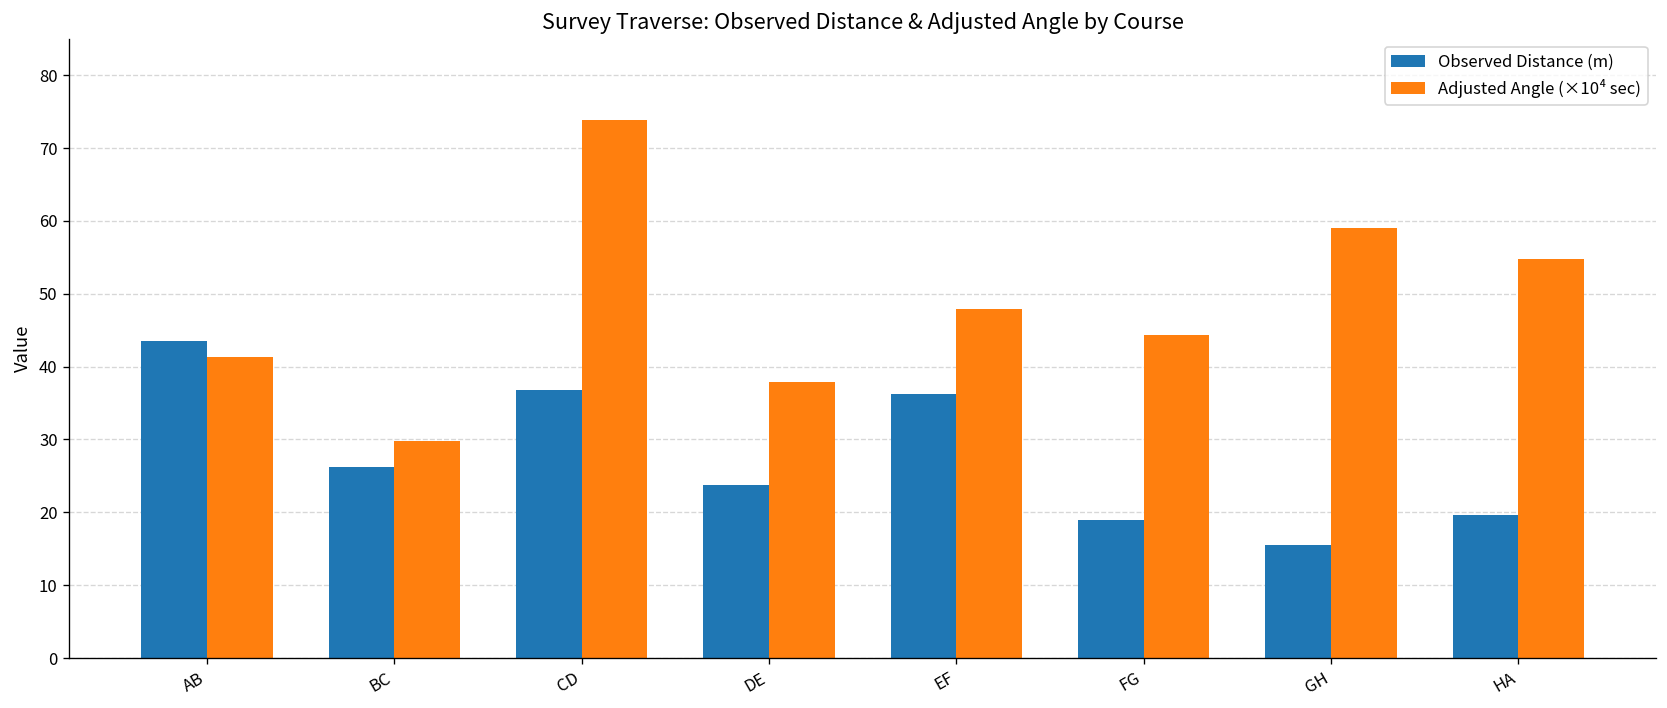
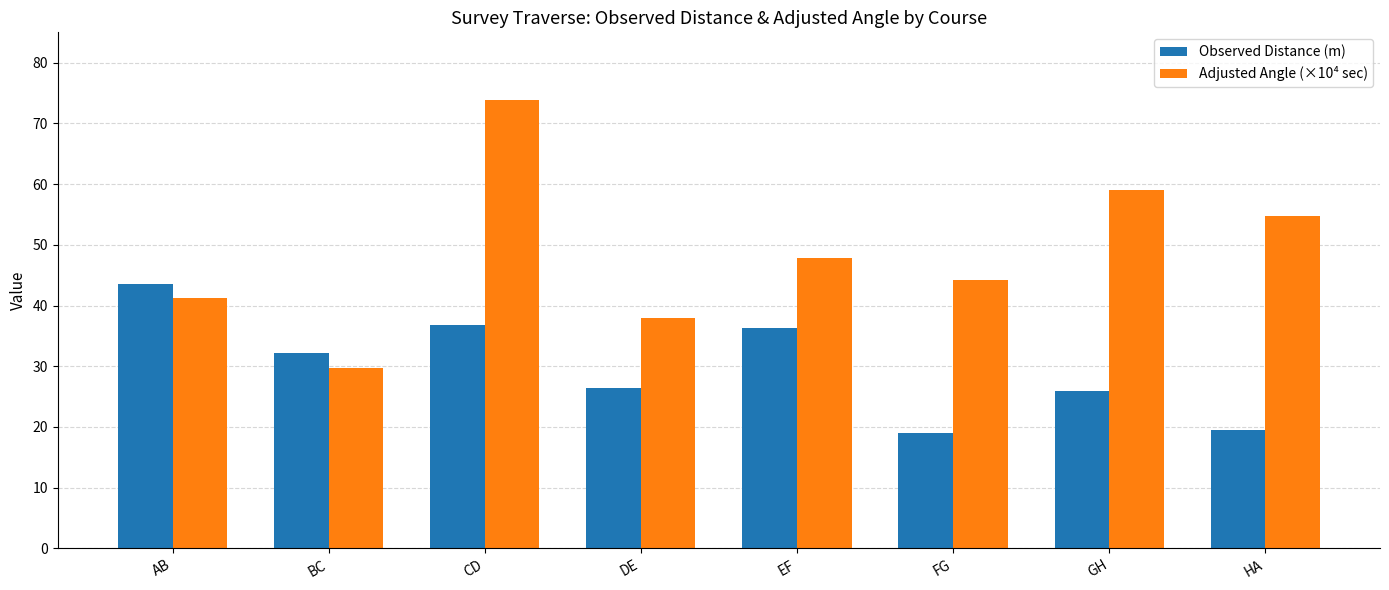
  {
    "Observed Distance (m)": {
      "AB": 44,
-     "BC": 26,
+     "BC": 32,
      "CD": 37,
-     "DE": 24,
+     "DE": 26,
      "EF": 36,
      "FG": 19,
-     "GH": 15,
+     "GH": 26,
      "HA": 20
    },
    "Adjusted Angle (×10⁴ sec)": {
      "AB": 41,
      "BC": 30,
      "CD": 74,
      "DE": 38,
      "EF": 48,
      "FG": 44,
      "GH": 59,
      "HA": 55
    }
  }
